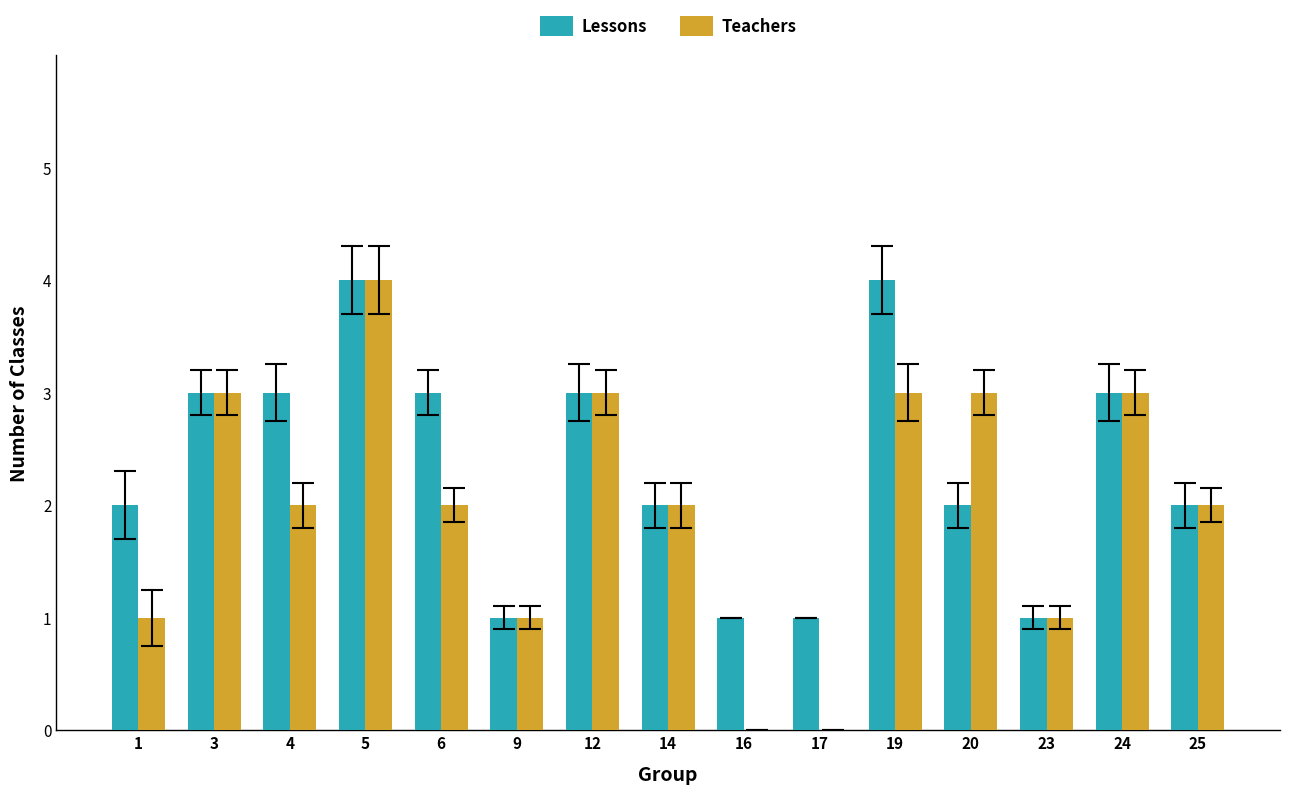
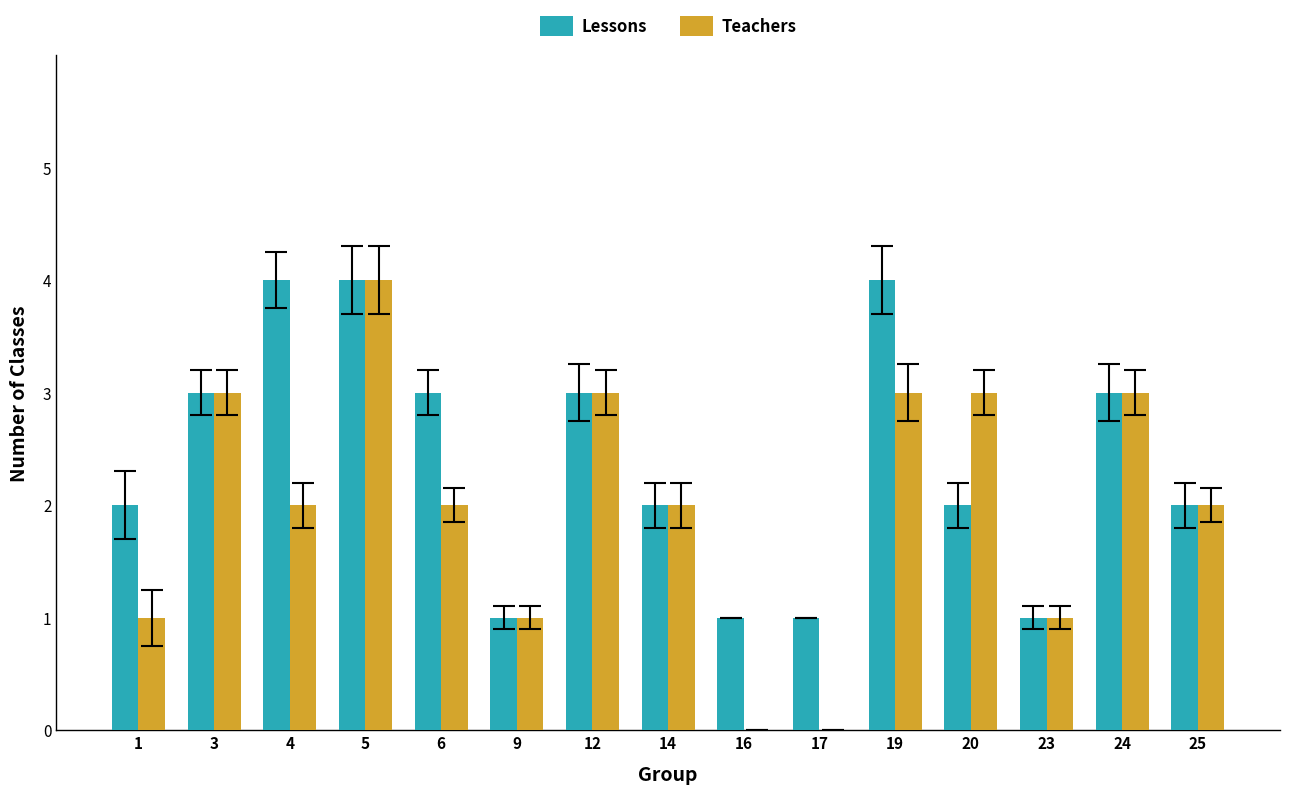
  {
    "Lessons": {
      "1": 2,
      "3": 3,
-     "4": 3,
+     "4": 4,
      "5": 4,
      "6": 3,
      "9": 1,
      "12": 3,
      "14": 2,
      "16": 1,
      "17": 1,
      "19": 4,
      "20": 2,
      "23": 1,
      "24": 3,
      "25": 2
    },
    "Teachers": {
      "1": 1,
      "3": 3,
      "4": 2,
      "5": 4,
      "6": 2,
      "9": 1,
      "12": 3,
      "14": 2,
      "16": 0,
      "17": 0,
      "19": 3,
      "20": 3,
      "23": 1,
      "24": 3,
      "25": 2
    }
  }
